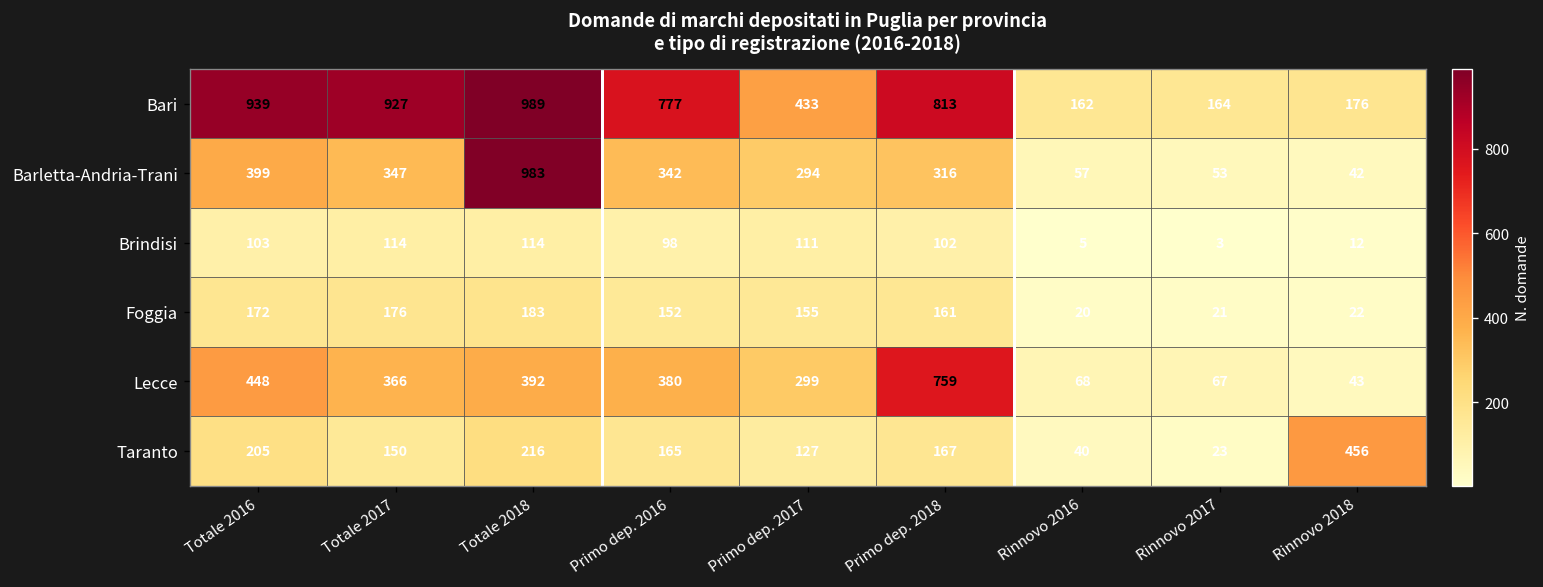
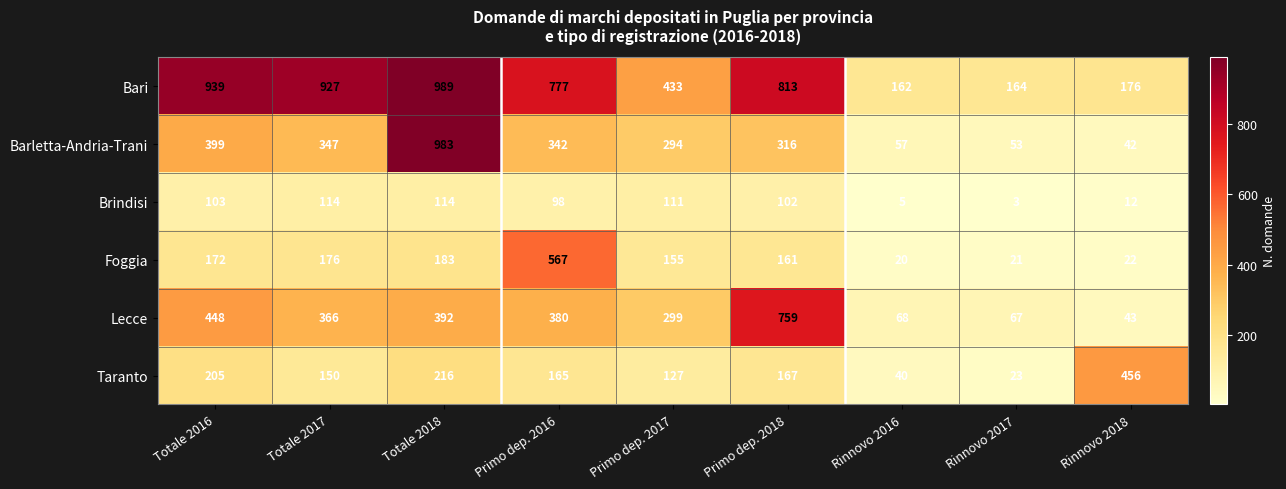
  {
    "Bari": {
      "Totale 2016": 939,
      "Totale 2017": 927,
      "Totale 2018": 989,
      "Primo dep. 2016": 777,
      "Primo dep. 2017": 433,
      "Primo dep. 2018": 813,
      "Rinnovo 2016": 162,
      "Rinnovo 2017": 164,
      "Rinnovo 2018": 176
    },
    "Barletta-Andria-Trani": {
      "Totale 2016": 399,
      "Totale 2017": 347,
      "Totale 2018": 983,
      "Primo dep. 2016": 342,
      "Primo dep. 2017": 294,
      "Primo dep. 2018": 316,
      "Rinnovo 2016": 57,
      "Rinnovo 2017": 53,
      "Rinnovo 2018": 42
    },
    "Brindisi": {
      "Totale 2016": 103,
      "Totale 2017": 114,
      "Totale 2018": 114,
      "Primo dep. 2016": 98,
      "Primo dep. 2017": 111,
      "Primo dep. 2018": 102,
      "Rinnovo 2016": 5,
      "Rinnovo 2017": 3,
      "Rinnovo 2018": 12
    },
    "Foggia": {
      "Totale 2016": 172,
      "Totale 2017": 176,
      "Totale 2018": 183,
-     "Primo dep. 2016": 152,
+     "Primo dep. 2016": 567,
      "Primo dep. 2017": 155,
      "Primo dep. 2018": 161,
      "Rinnovo 2016": 20,
      "Rinnovo 2017": 21,
      "Rinnovo 2018": 22
    },
    "Lecce": {
      "Totale 2016": 448,
      "Totale 2017": 366,
      "Totale 2018": 392,
      "Primo dep. 2016": 380,
      "Primo dep. 2017": 299,
      "Primo dep. 2018": 759,
      "Rinnovo 2016": 68,
      "Rinnovo 2017": 67,
      "Rinnovo 2018": 43
    },
    "Taranto": {
      "Totale 2016": 205,
      "Totale 2017": 150,
      "Totale 2018": 216,
      "Primo dep. 2016": 165,
      "Primo dep. 2017": 127,
      "Primo dep. 2018": 167,
      "Rinnovo 2016": 40,
      "Rinnovo 2017": 23,
      "Rinnovo 2018": 456
    }
  }
